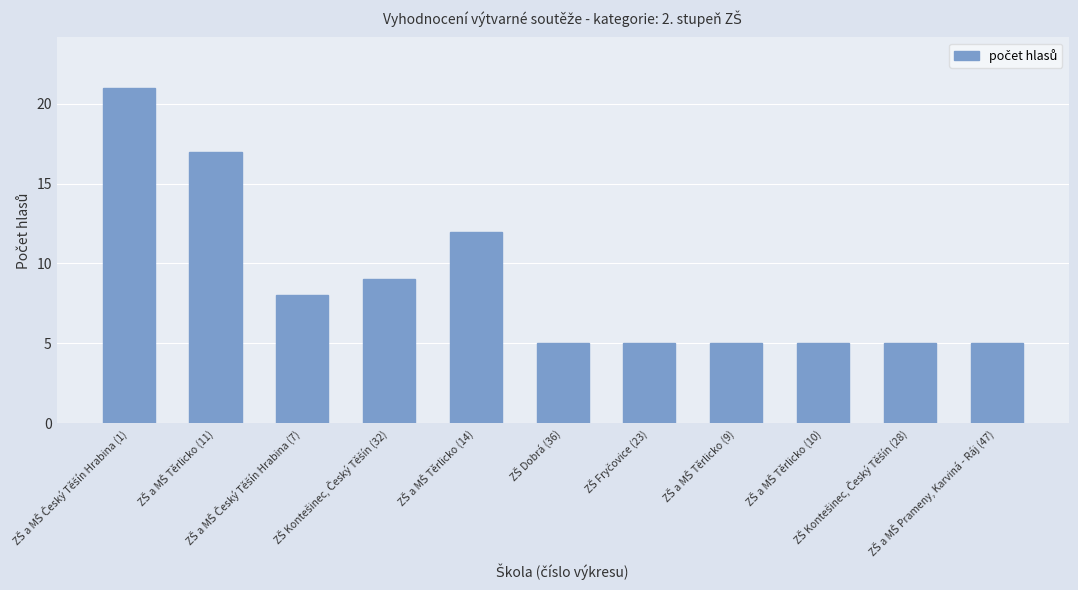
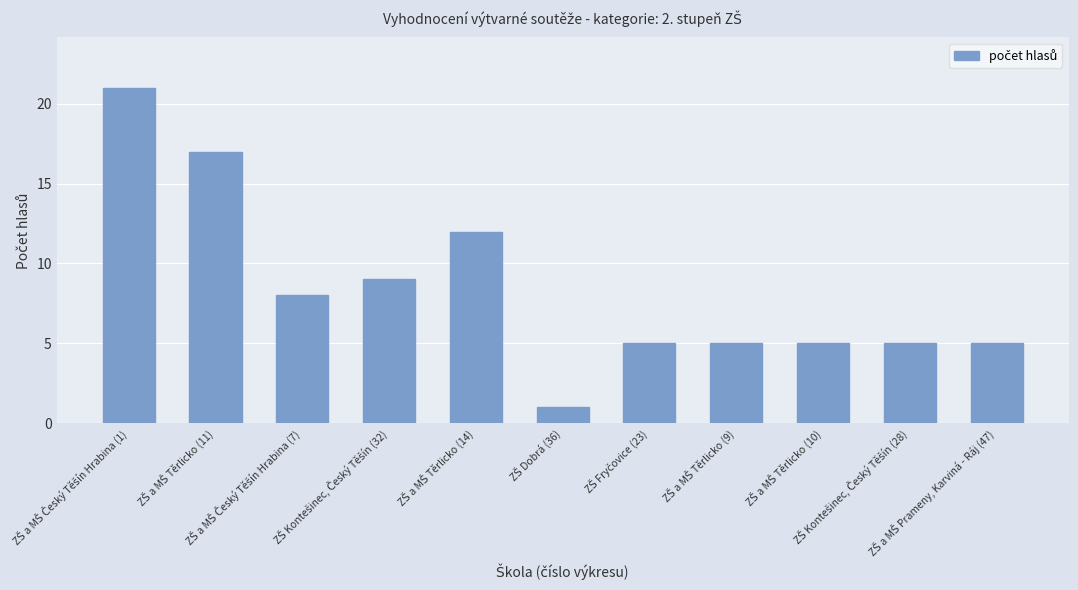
  {
    "ZŠ a MŠ Český Těšín Hrabina (1)": 21,
    "ZŠ a MŠ Těrlicko (11)": 17,
    "ZŠ a MŠ Český Těšín Hrabina (7)": 8,
    "ZŠ Kontešinec, Český Těšín (32)": 9,
    "ZŠ a MŠ Těrlicko (14)": 12,
-   "ZŠ Dobrá (36)": 5,
+   "ZŠ Dobrá (36)": 1,
    "ZŠ Fryčovice (23)": 5,
    "ZŠ a MŠ Těrlicko (9)": 5,
    "ZŠ a MŠ Těrlicko (10)": 5,
    "ZŠ Kontešinec, Český Těšín (28)": 5,
    "ZŠ a MŠ Prameny, Karviná - Ráj (47)": 5
  }
